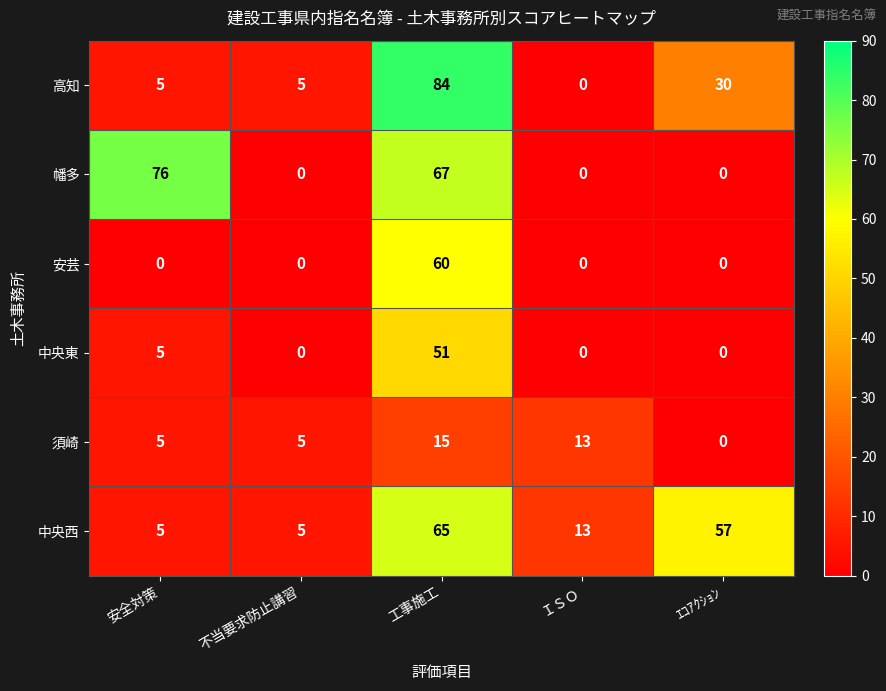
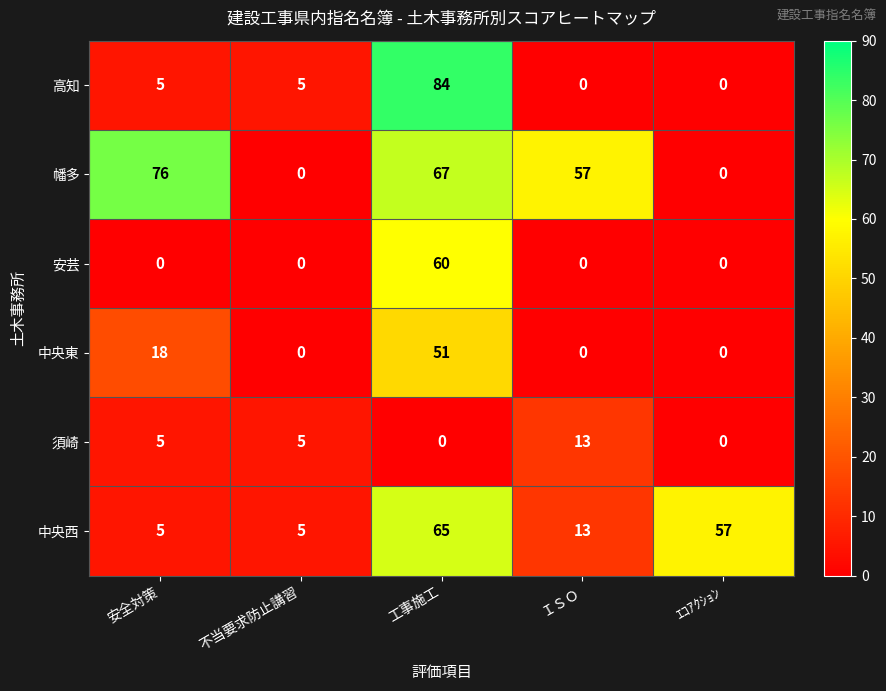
  {
    "高知": {
      "安全対策": 5,
      "不当要求防止講習": 5,
      "工事施工": 84,
      "ＩＳＯ": 0,
-     "ｴｺｱｸｼｮﾝ": 30
+     "ｴｺｱｸｼｮﾝ": 0
    },
    "幡多": {
      "安全対策": 76,
      "不当要求防止講習": 0,
      "工事施工": 67,
-     "ＩＳＯ": 0,
+     "ＩＳＯ": 57,
      "ｴｺｱｸｼｮﾝ": 0
    },
    "安芸": {
      "安全対策": 0,
      "不当要求防止講習": 0,
      "工事施工": 60,
      "ＩＳＯ": 0,
      "ｴｺｱｸｼｮﾝ": 0
    },
    "中央東": {
-     "安全対策": 5,
+     "安全対策": 18,
      "不当要求防止講習": 0,
      "工事施工": 51,
      "ＩＳＯ": 0,
      "ｴｺｱｸｼｮﾝ": 0
    },
    "須崎": {
      "安全対策": 5,
      "不当要求防止講習": 5,
-     "工事施工": 15,
+     "工事施工": 0,
      "ＩＳＯ": 13,
      "ｴｺｱｸｼｮﾝ": 0
    },
    "中央西": {
      "安全対策": 5,
      "不当要求防止講習": 5,
      "工事施工": 65,
      "ＩＳＯ": 13,
      "ｴｺｱｸｼｮﾝ": 57
    }
  }
